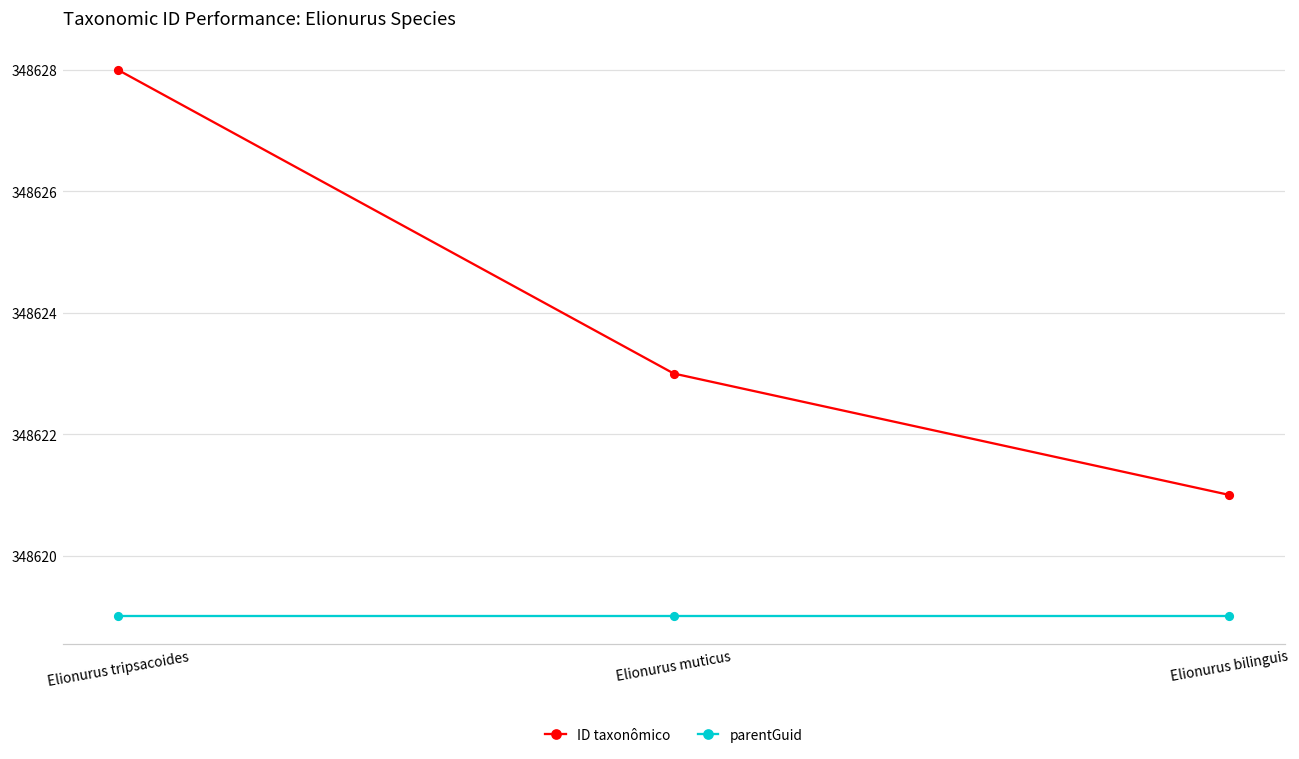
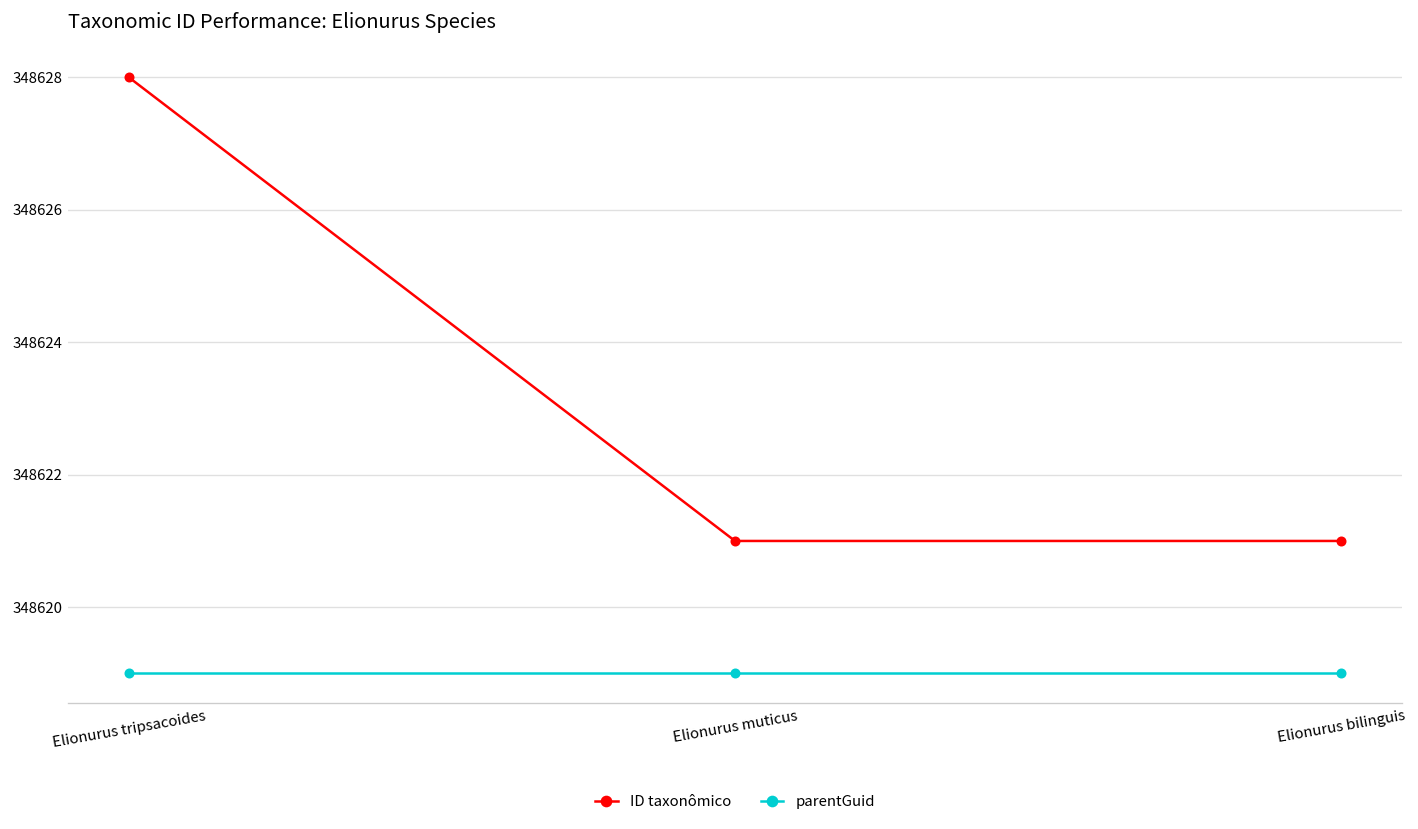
  {
    "ID taxonômico": {
      "Elionurus tripsacoides": 348628,
-     "Elionurus muticus": 348623,
+     "Elionurus muticus": 348621,
      "Elionurus bilinguis": 348621
    },
    "parentGuid": {
      "Elionurus tripsacoides": 348619,
      "Elionurus muticus": 348619,
      "Elionurus bilinguis": 348619
    }
  }
